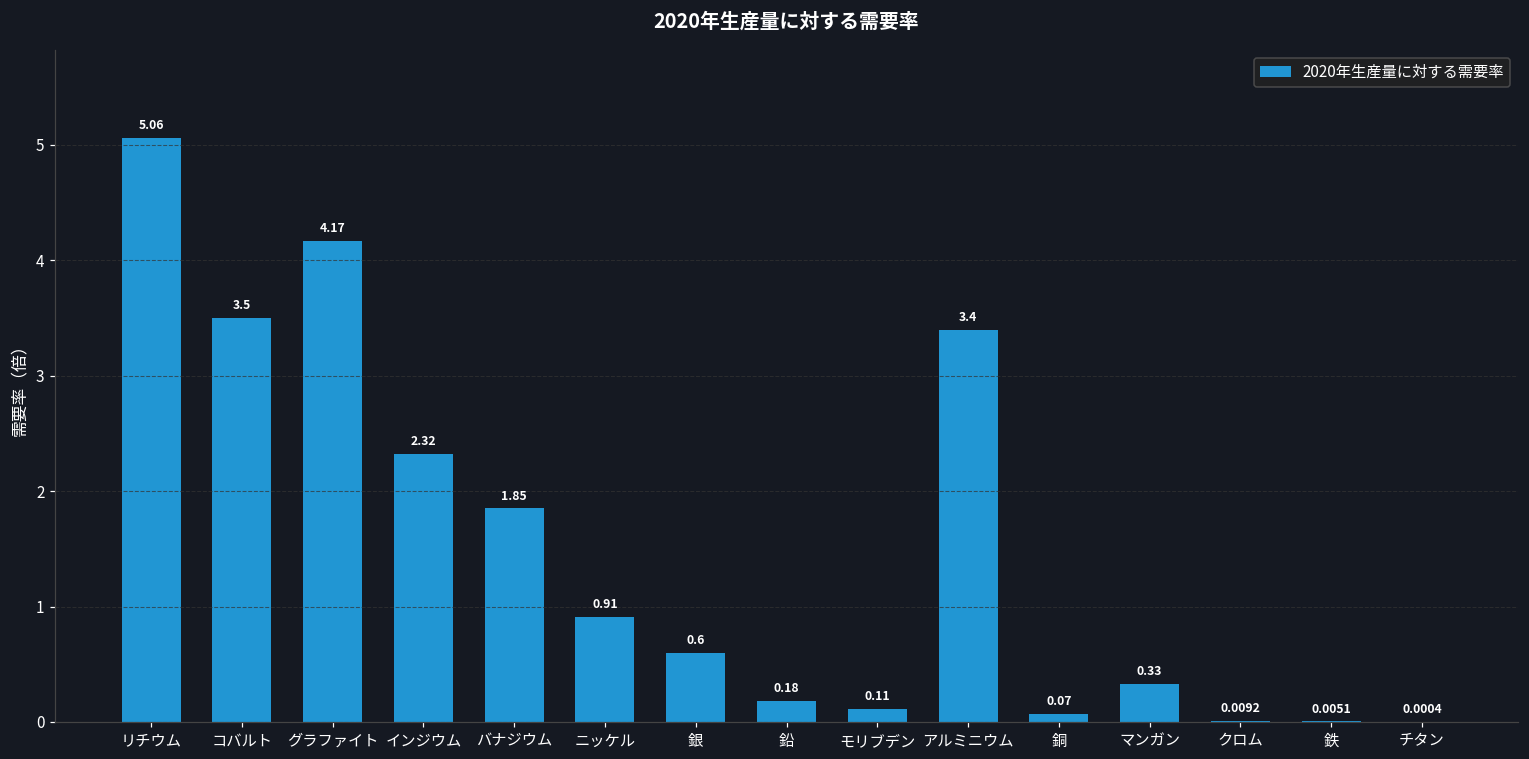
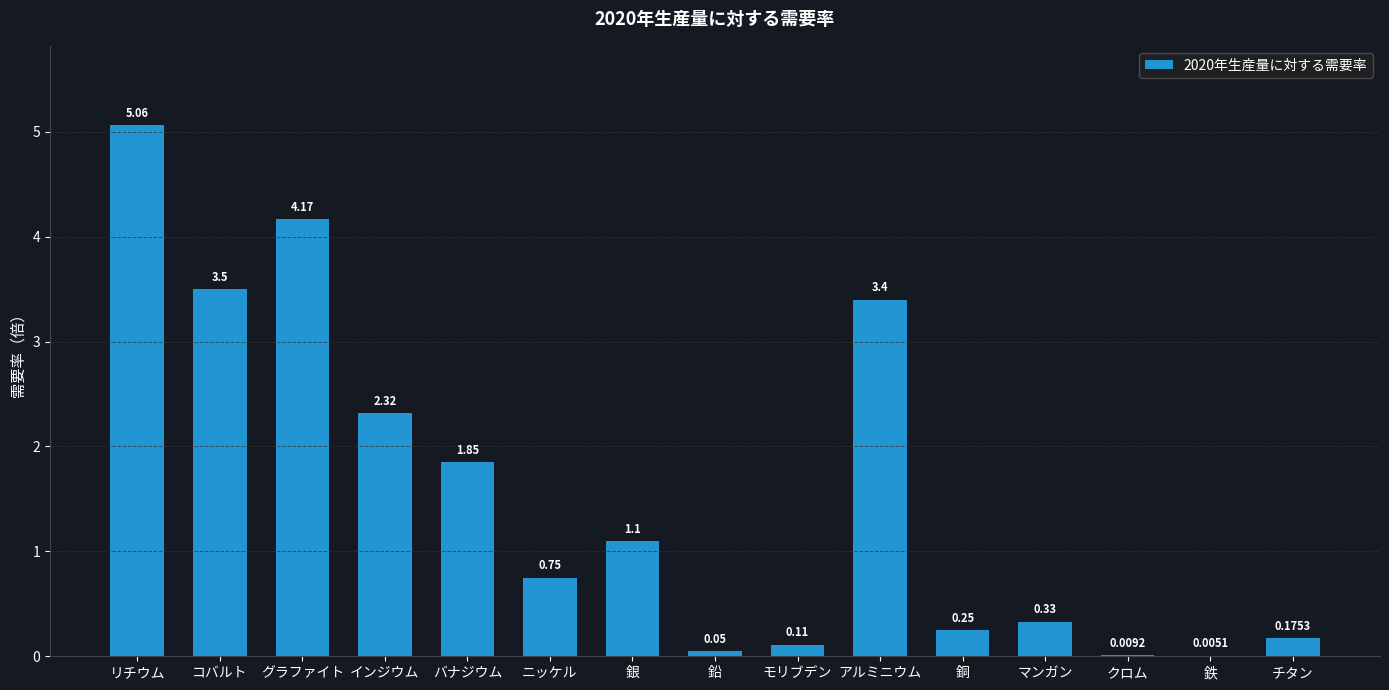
  {
    "リチウム": 5.06,
    "コバルト": 3.5,
    "グラファイト": 4.17,
    "インジウム": 2.32,
    "バナジウム": 1.85,
-   "ニッケル": 0.91,
-   "銀": 0.6,
-   "鉛": 0.18,
+   "ニッケル": 0.75,
+   "銀": 1.1,
+   "鉛": 0.05,
    "モリブデン": 0.11,
    "アルミニウム": 3.4,
-   "銅": 0.07,
+   "銅": 0.25,
    "マンガン": 0.33,
    "クロム": 0.0092,
    "鉄": 0.0051,
-   "チタン": 0.0004
+   "チタン": 0.1753
  }
